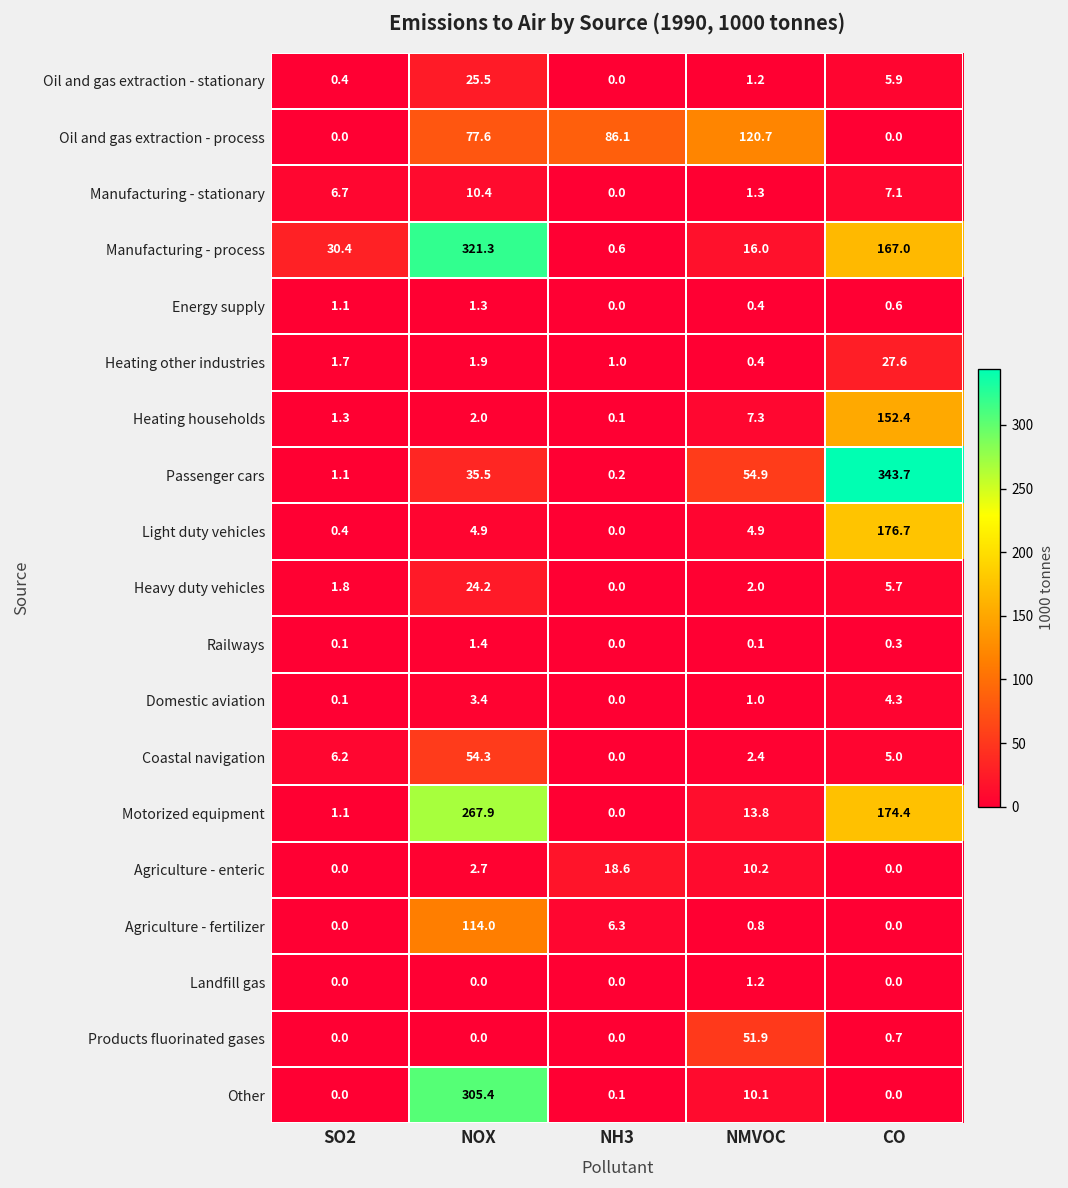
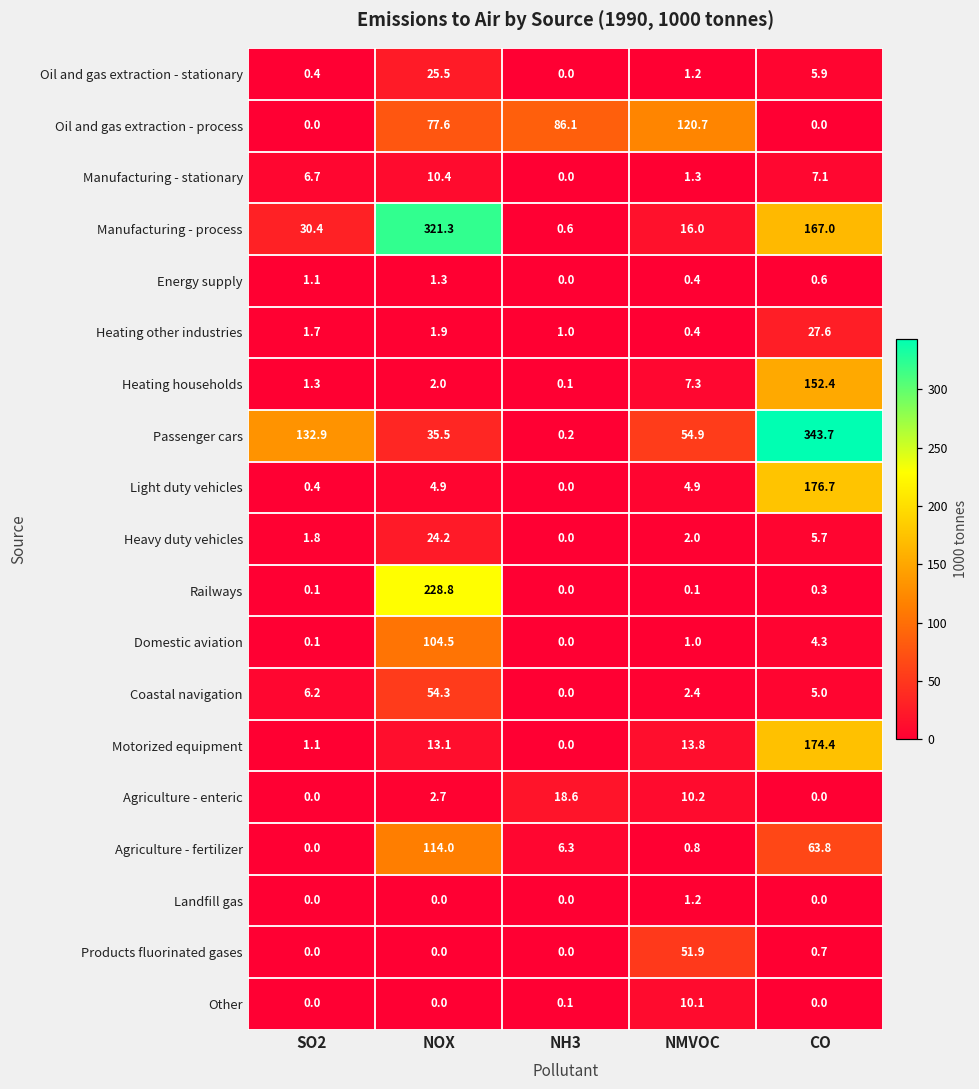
  {
    "Oil and gas extraction - stationary": {
      "SO2": 0.4,
      "NOX": 25.5,
      "NH3": 0.0,
      "NMVOC": 1.2,
      "CO": 5.9
    },
    "Oil and gas extraction - process": {
      "SO2": 0.0,
      "NOX": 77.6,
      "NH3": 86.1,
      "NMVOC": 120.7,
      "CO": 0.0
    },
    "Manufacturing - stationary": {
      "SO2": 6.7,
      "NOX": 10.4,
      "NH3": 0.0,
      "NMVOC": 1.3,
      "CO": 7.1
    },
    "Manufacturing - process": {
      "SO2": 30.4,
      "NOX": 321.3,
      "NH3": 0.6,
      "NMVOC": 16.0,
      "CO": 167.0
    },
    "Energy supply": {
      "SO2": 1.1,
      "NOX": 1.3,
      "NH3": 0.0,
      "NMVOC": 0.4,
      "CO": 0.6
    },
    "Heating other industries": {
      "SO2": 1.7,
      "NOX": 1.9,
      "NH3": 1.0,
      "NMVOC": 0.4,
      "CO": 27.6
    },
    "Heating households": {
      "SO2": 1.3,
      "NOX": 2.0,
      "NH3": 0.1,
      "NMVOC": 7.3,
      "CO": 152.4
    },
    "Passenger cars": {
-     "SO2": 1.1,
+     "SO2": 132.9,
      "NOX": 35.5,
      "NH3": 0.2,
      "NMVOC": 54.9,
      "CO": 343.7
    },
    "Light duty vehicles": {
      "SO2": 0.4,
      "NOX": 4.9,
      "NH3": 0.0,
      "NMVOC": 4.9,
      "CO": 176.7
    },
    "Heavy duty vehicles": {
      "SO2": 1.8,
      "NOX": 24.2,
      "NH3": 0.0,
      "NMVOC": 2.0,
      "CO": 5.7
    },
    "Railways": {
      "SO2": 0.1,
-     "NOX": 1.4,
+     "NOX": 228.8,
      "NH3": 0.0,
      "NMVOC": 0.1,
      "CO": 0.3
    },
    "Domestic aviation": {
      "SO2": 0.1,
-     "NOX": 3.4,
+     "NOX": 104.5,
      "NH3": 0.0,
      "NMVOC": 1.0,
      "CO": 4.3
    },
    "Coastal navigation": {
      "SO2": 6.2,
      "NOX": 54.3,
      "NH3": 0.0,
      "NMVOC": 2.4,
      "CO": 5.0
    },
    "Motorized equipment": {
      "SO2": 1.1,
-     "NOX": 267.9,
+     "NOX": 13.1,
      "NH3": 0.0,
      "NMVOC": 13.8,
      "CO": 174.4
    },
    "Agriculture - enteric": {
      "SO2": 0.0,
      "NOX": 2.7,
      "NH3": 18.6,
      "NMVOC": 10.2,
      "CO": 0.0
    },
    "Agriculture - fertilizer": {
      "SO2": 0.0,
      "NOX": 114.0,
      "NH3": 6.3,
      "NMVOC": 0.8,
-     "CO": 0.0
+     "CO": 63.8
    },
    "Landfill gas": {
      "SO2": 0.0,
      "NOX": 0.0,
      "NH3": 0.0,
      "NMVOC": 1.2,
      "CO": 0.0
    },
    "Products fluorinated gases": {
      "SO2": 0.0,
      "NOX": 0.0,
      "NH3": 0.0,
      "NMVOC": 51.9,
      "CO": 0.7
    },
    "Other": {
      "SO2": 0.0,
-     "NOX": 305.4,
+     "NOX": 0.0,
      "NH3": 0.1,
      "NMVOC": 10.1,
      "CO": 0.0
    }
  }
